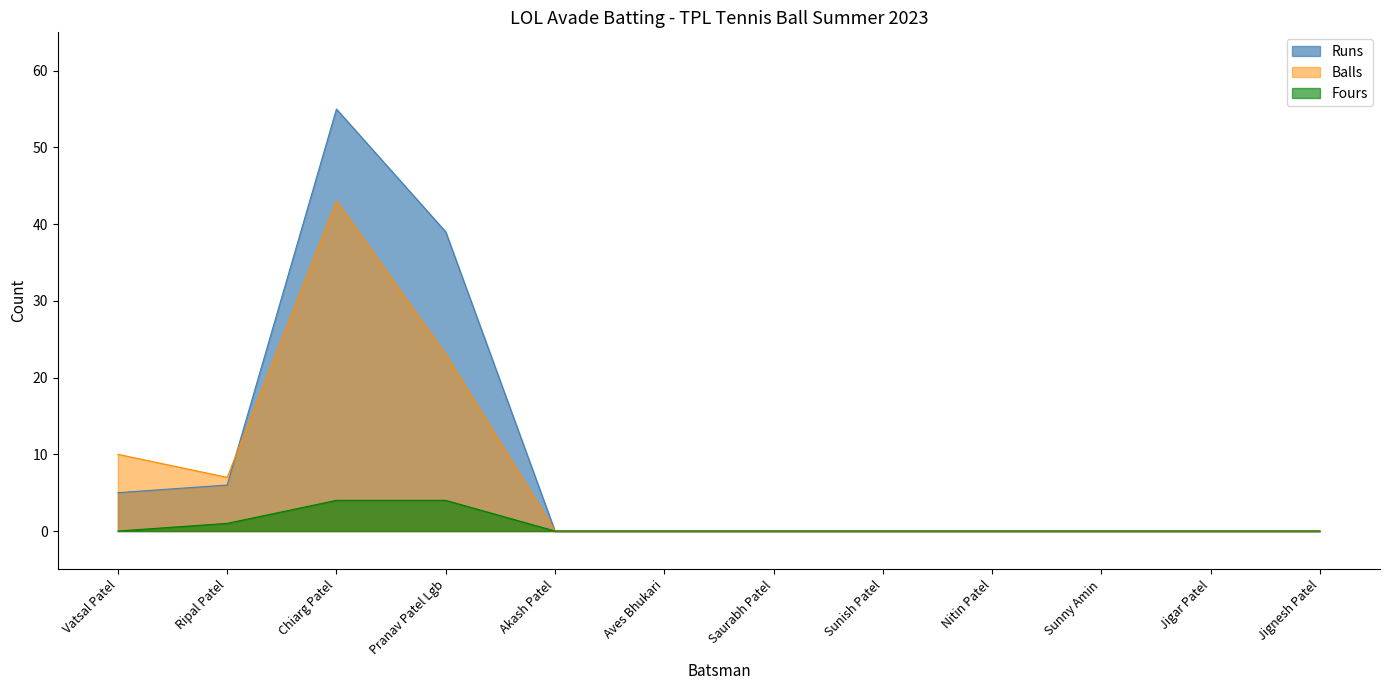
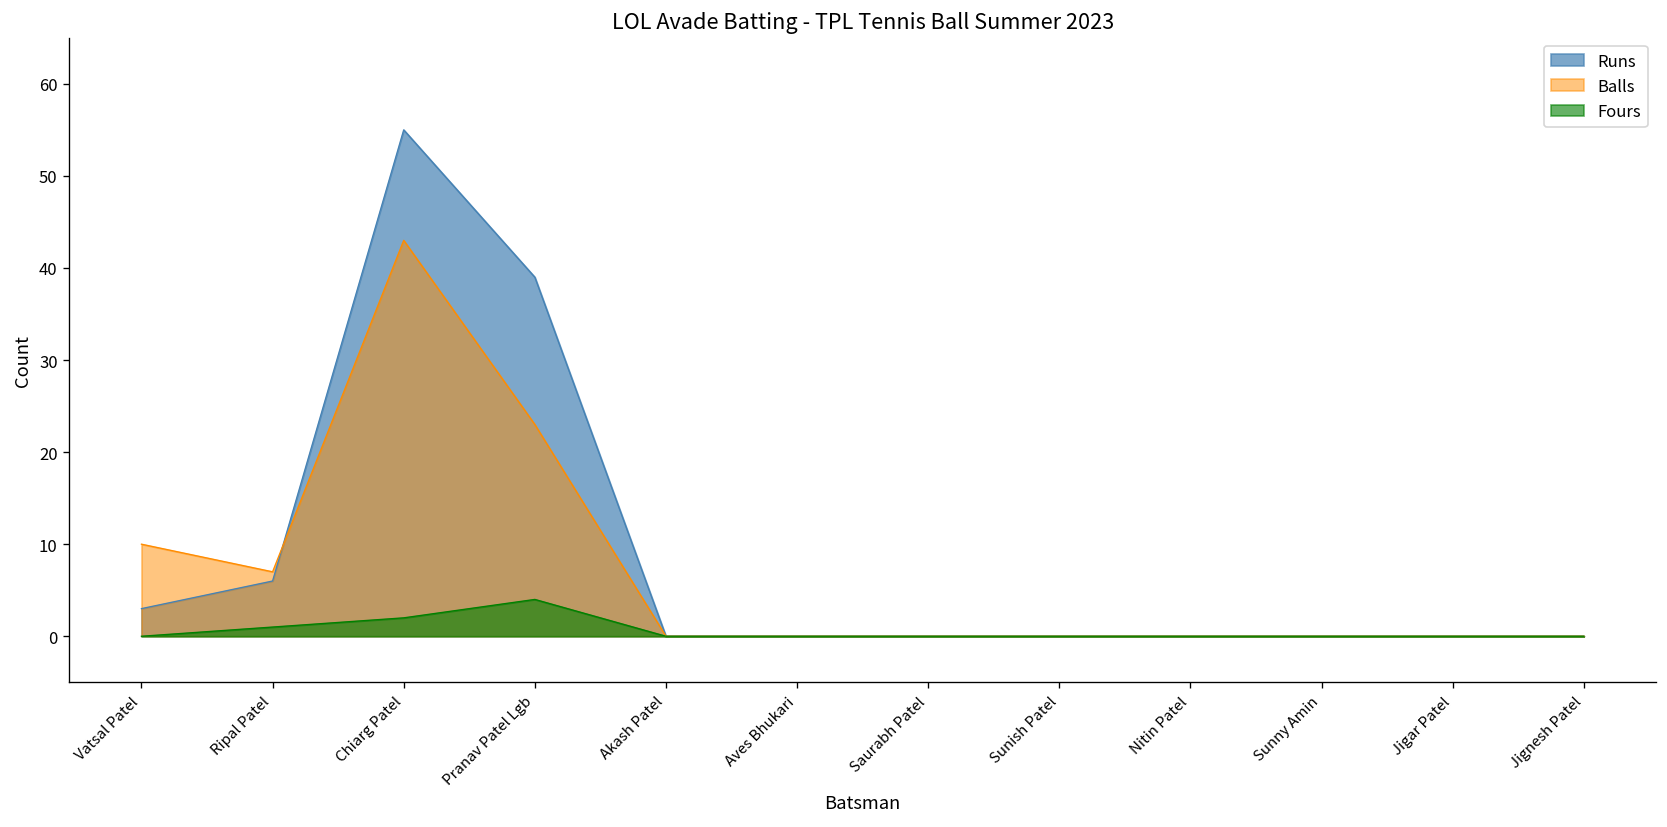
  {
    "Runs": {
-     "Vatsal Patel": 5,
+     "Vatsal Patel": 3,
      "Ripal Patel": 6,
      "Chiarg Patel": 55,
      "Pranav Patel Lgb": 39
    },
    "Balls": {
      "Vatsal Patel": 10,
      "Ripal Patel": 7,
      "Chiarg Patel": 43,
      "Pranav Patel Lgb": 23
    },
    "Fours": {
      "Vatsal Patel": 0,
      "Ripal Patel": 1,
-     "Chiarg Patel": 4,
+     "Chiarg Patel": 2,
      "Pranav Patel Lgb": 4
    }
  }
